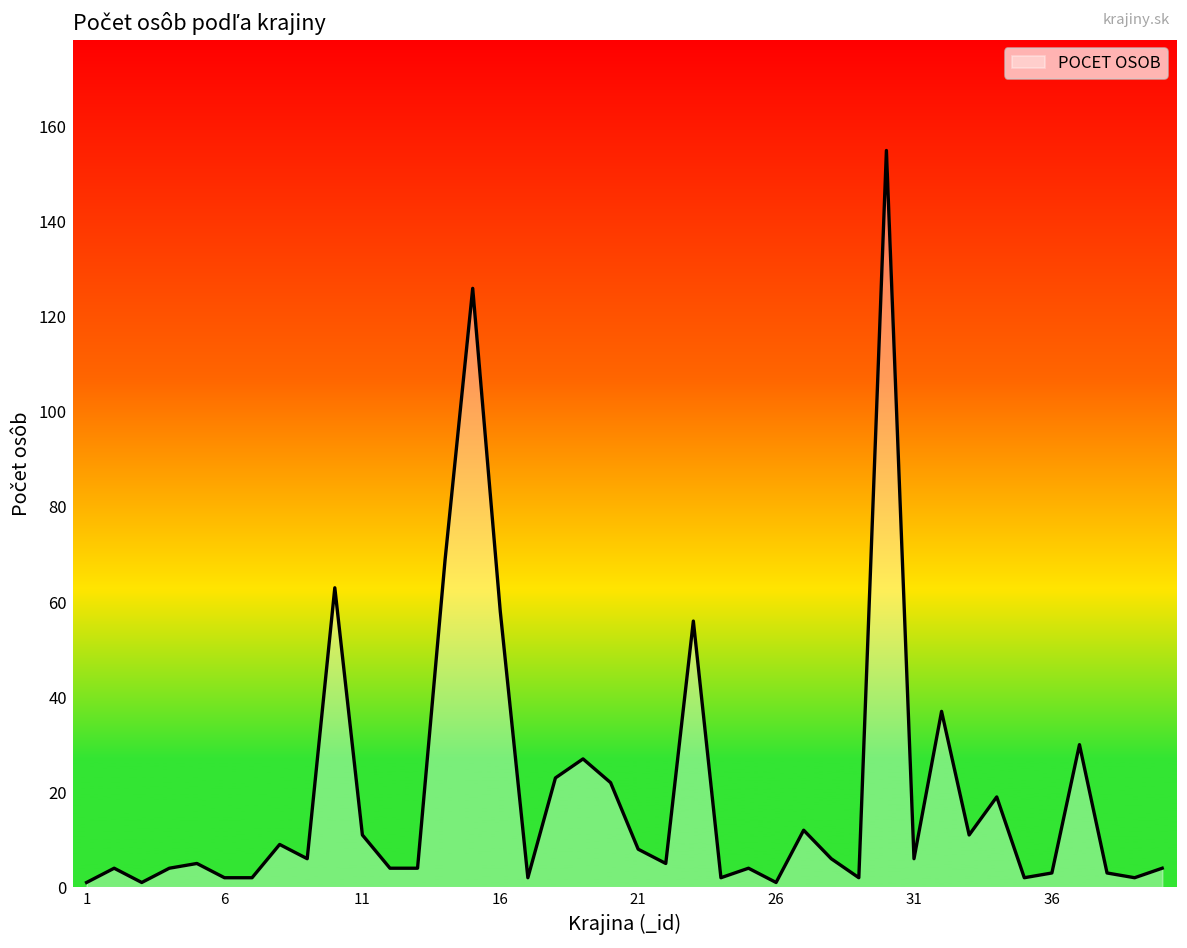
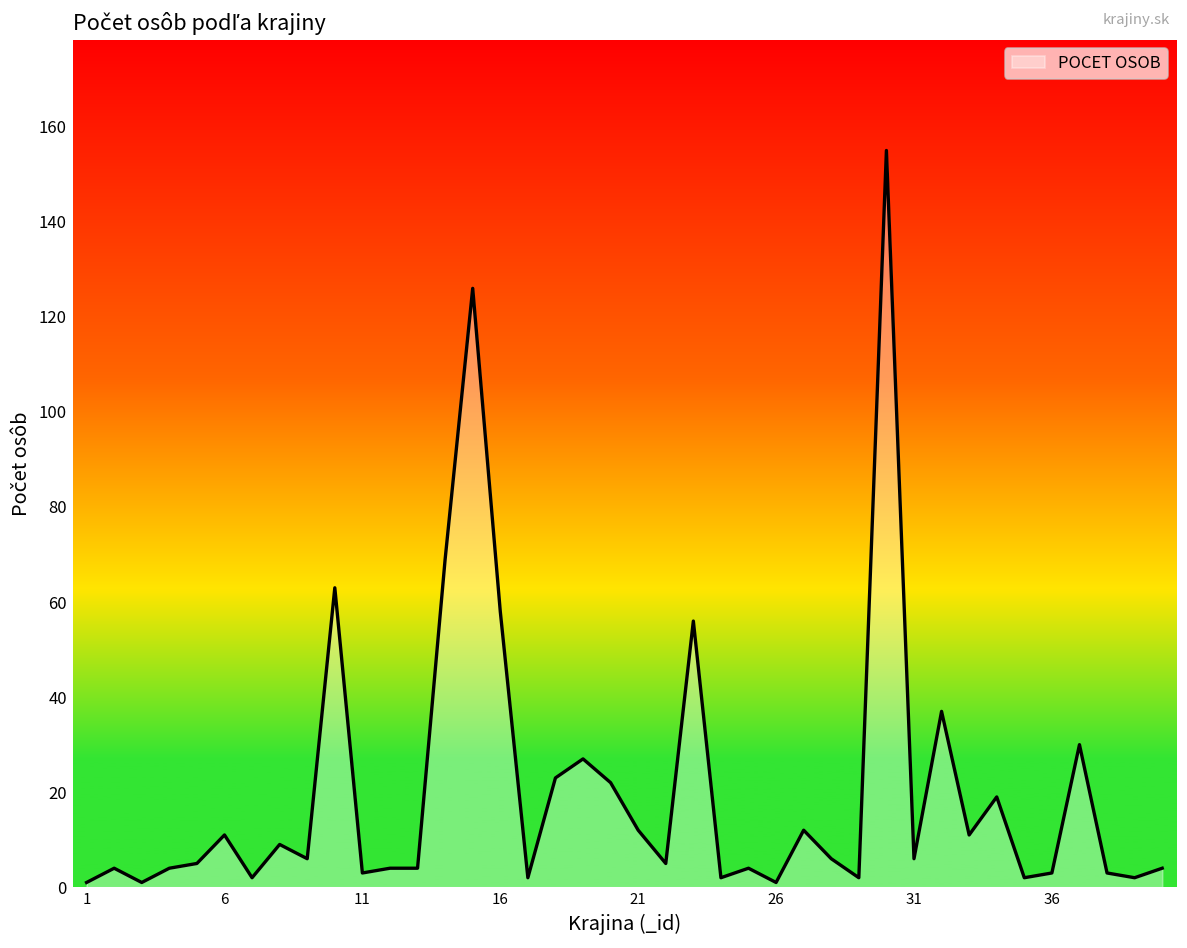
  {
    "1": 1,
-   "6": 2,
-   "11": 11,
+   "6": 11,
+   "11": 3,
    "16": 58,
-   "21": 8,
+   "21": 12,
    "26": 1,
    "31": 6,
    "36": 3
  }
